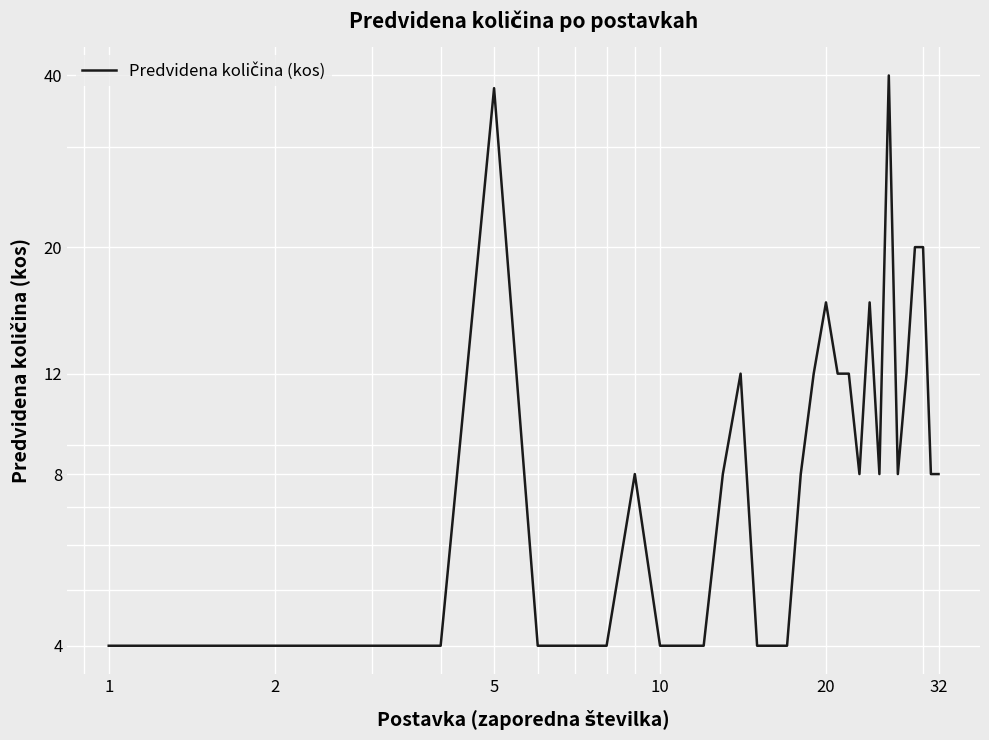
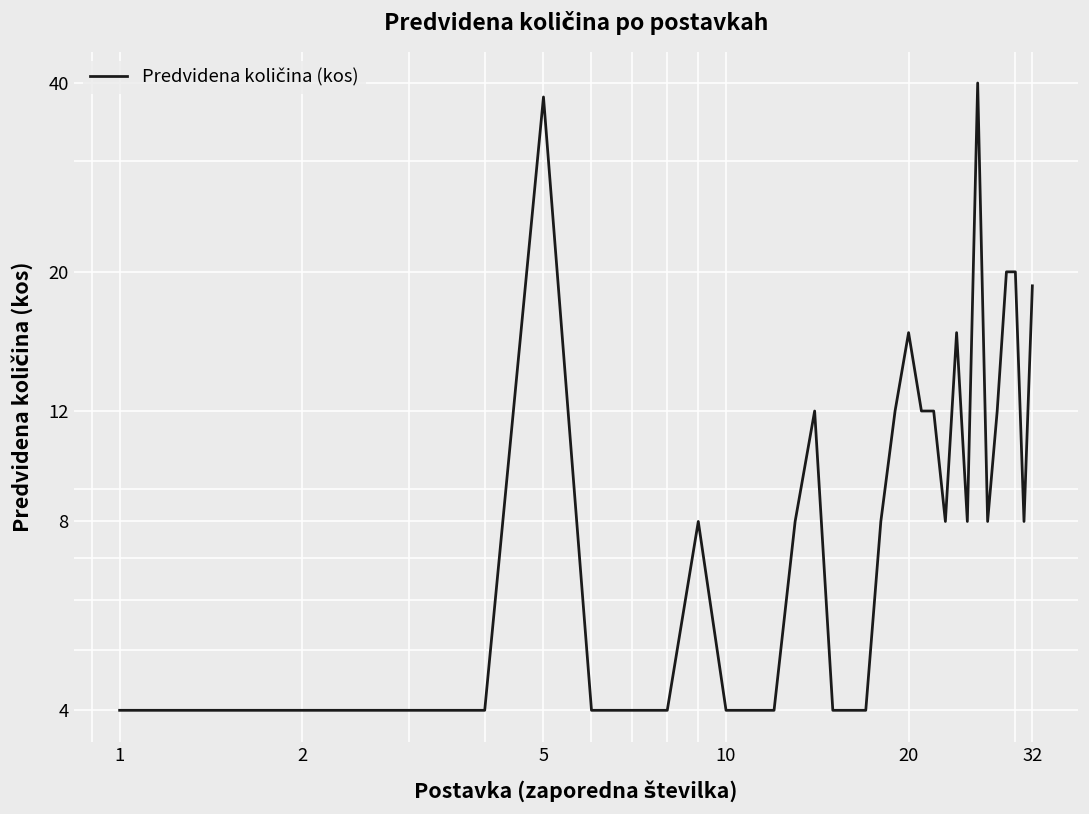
  {
    "1": 4,
    "2": 4,
    "5": 38,
    "10": 4,
    "20": 16,
-   "32": 8
+   "32": 19
  }
